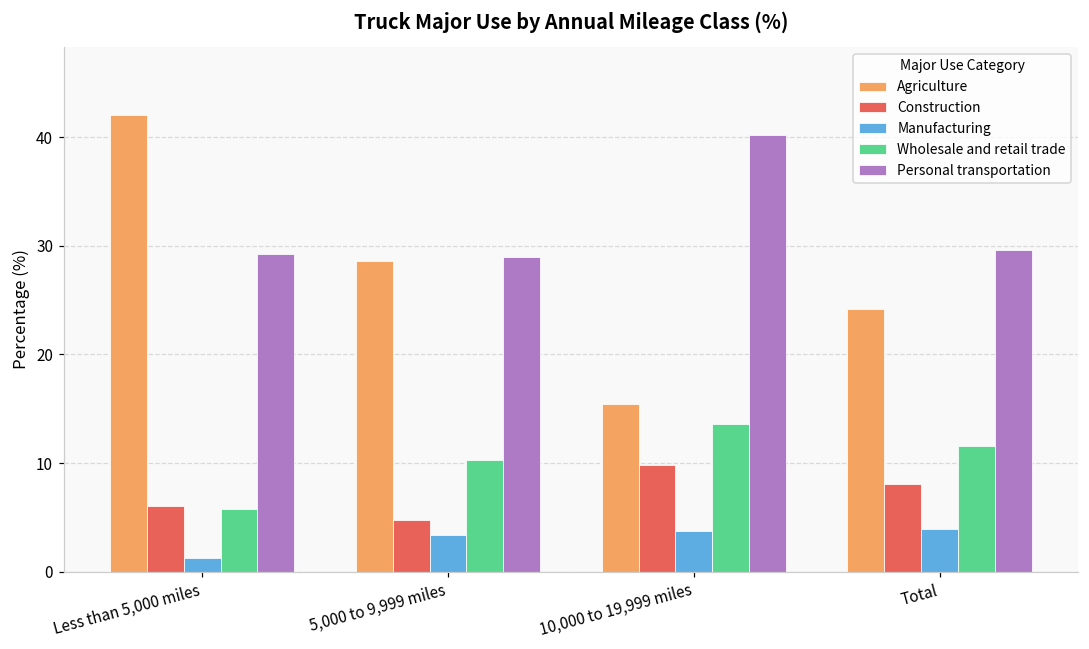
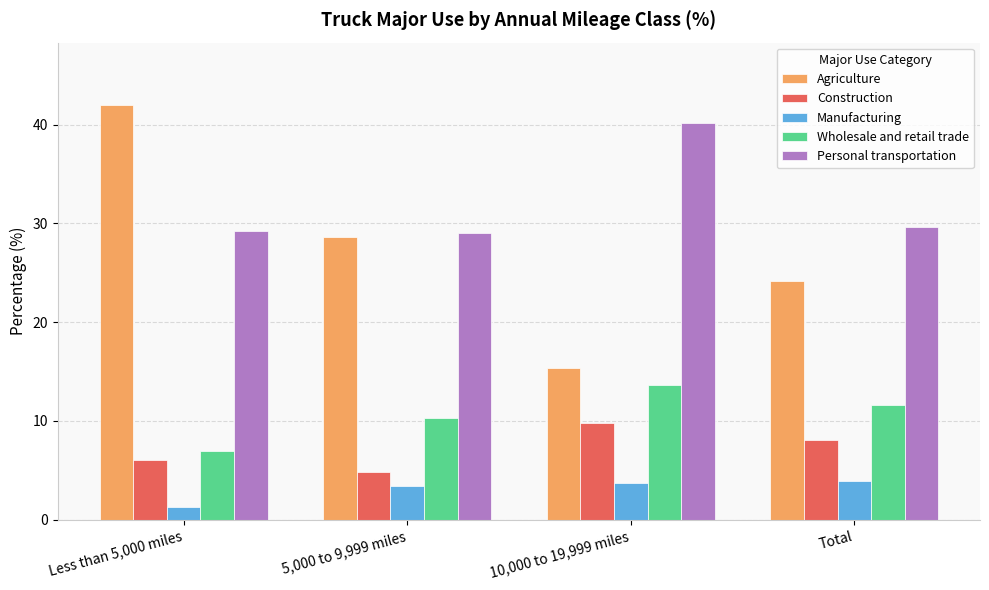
  {
    "Agriculture": {
      "Less than 5,000 miles": 42,
      "5,000 to 9,999 miles": 29,
      "10,000 to 19,999 miles": 15,
      "Total": 24
    },
    "Construction": {
      "Less than 5,000 miles": 6,
      "5,000 to 9,999 miles": 5,
      "10,000 to 19,999 miles": 10,
      "Total": 8
    },
    "Manufacturing": {
      "Less than 5,000 miles": 1,
      "5,000 to 9,999 miles": 3,
      "10,000 to 19,999 miles": 4,
      "Total": 4
    },
    "Wholesale and retail trade": {
-     "Less than 5,000 miles": 6,
+     "Less than 5,000 miles": 7,
      "5,000 to 9,999 miles": 10,
      "10,000 to 19,999 miles": 14,
      "Total": 12
    },
    "Personal transportation": {
      "Less than 5,000 miles": 29,
      "5,000 to 9,999 miles": 29,
      "10,000 to 19,999 miles": 40,
      "Total": 30
    }
  }
